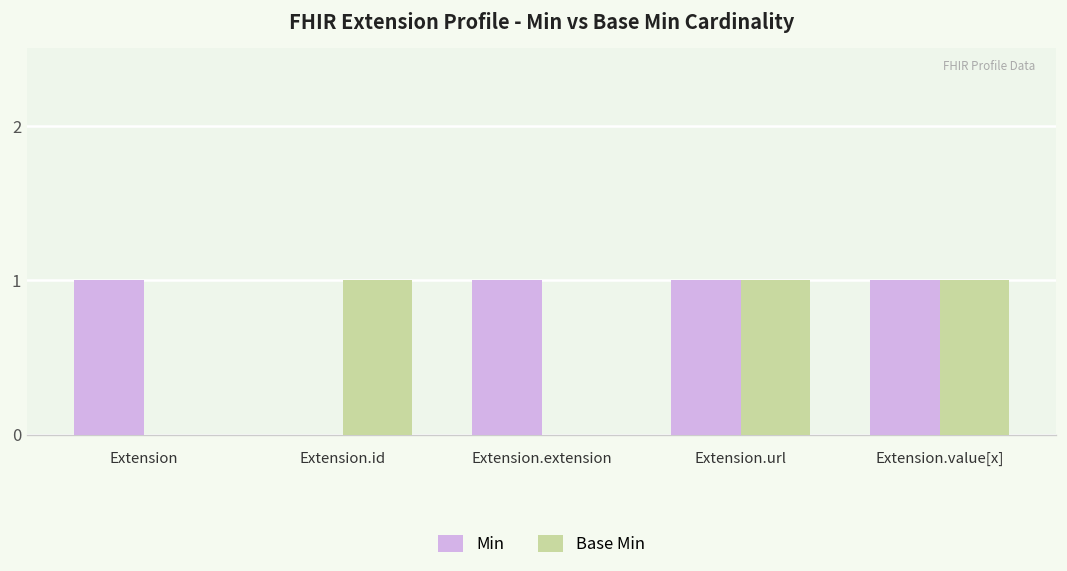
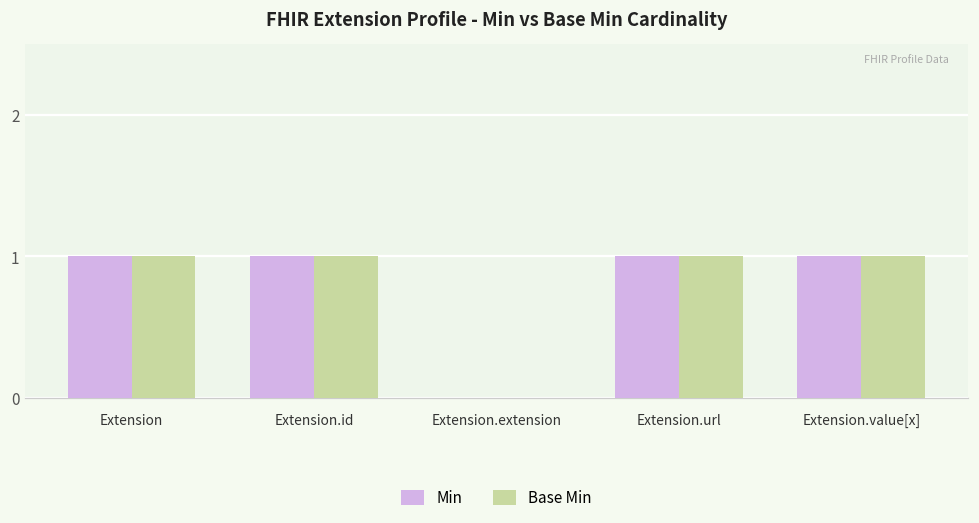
  {
    "Min": {
      "Extension": 1,
-     "Extension.id": 0,
-     "Extension.extension": 1,
+     "Extension.id": 1,
+     "Extension.extension": 0,
      "Extension.url": 1,
      "Extension.value[x]": 1
    },
    "Base Min": {
-     "Extension": 0,
+     "Extension": 1,
      "Extension.id": 1,
      "Extension.extension": 0,
      "Extension.url": 1,
      "Extension.value[x]": 1
    }
  }
